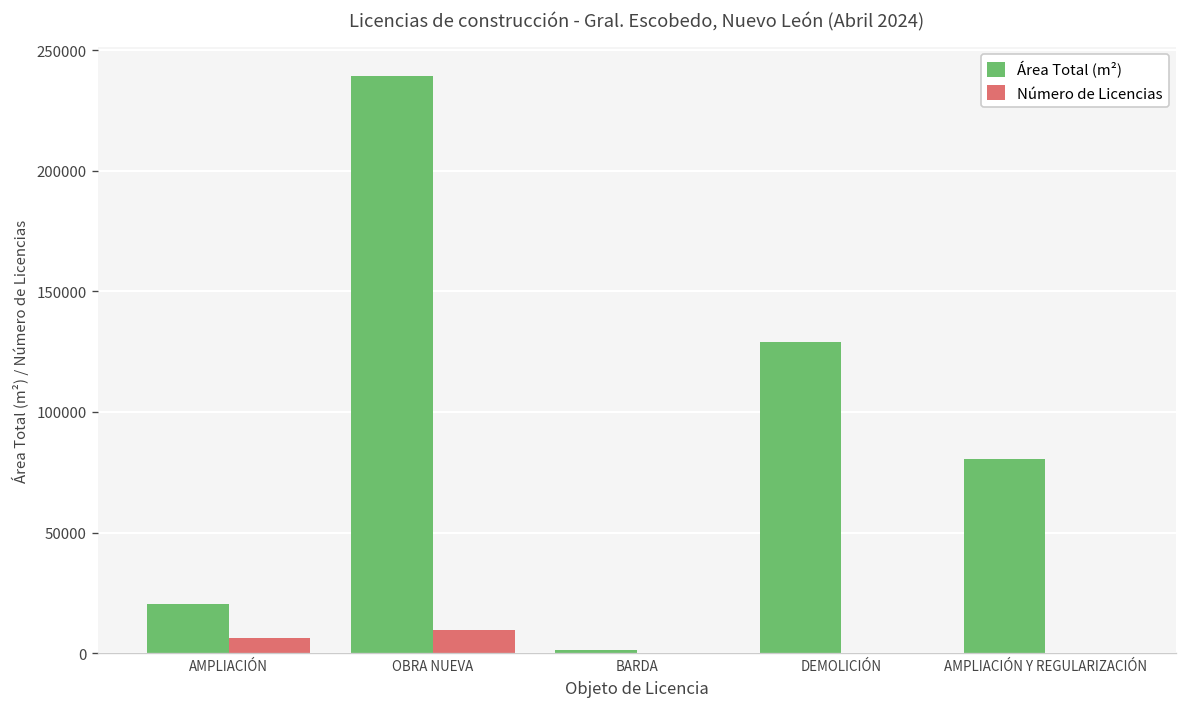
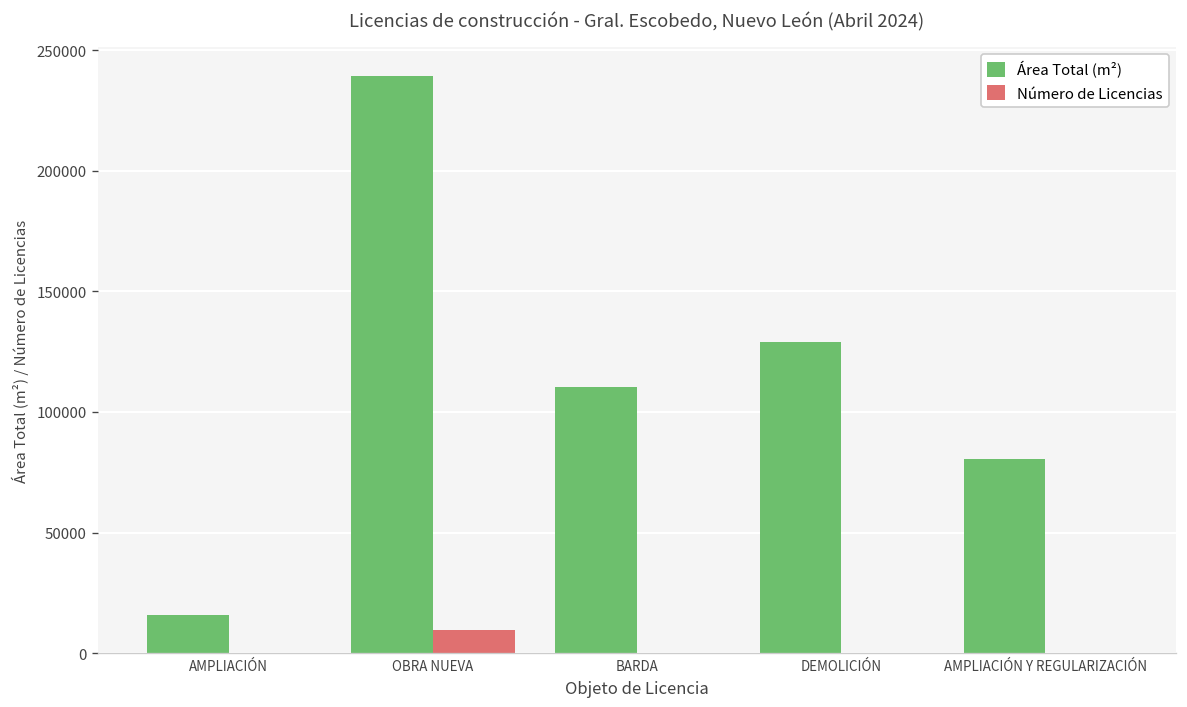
  {
    "Área Total (m²)": {
-     "AMPLIACIÓN": 20000,
+     "AMPLIACIÓN": 16000,
      "OBRA NUEVA": 239000,
-     "BARDA": 1000,
+     "BARDA": 110000,
      "DEMOLICIÓN": 129000,
      "AMPLIACIÓN Y REGULARIZACIÓN": 81000
    },
    "Número de Licencias": {
-     "AMPLIACIÓN": 6000,
+     "AMPLIACIÓN": 0,
      "OBRA NUEVA": 10000
    }
  }
